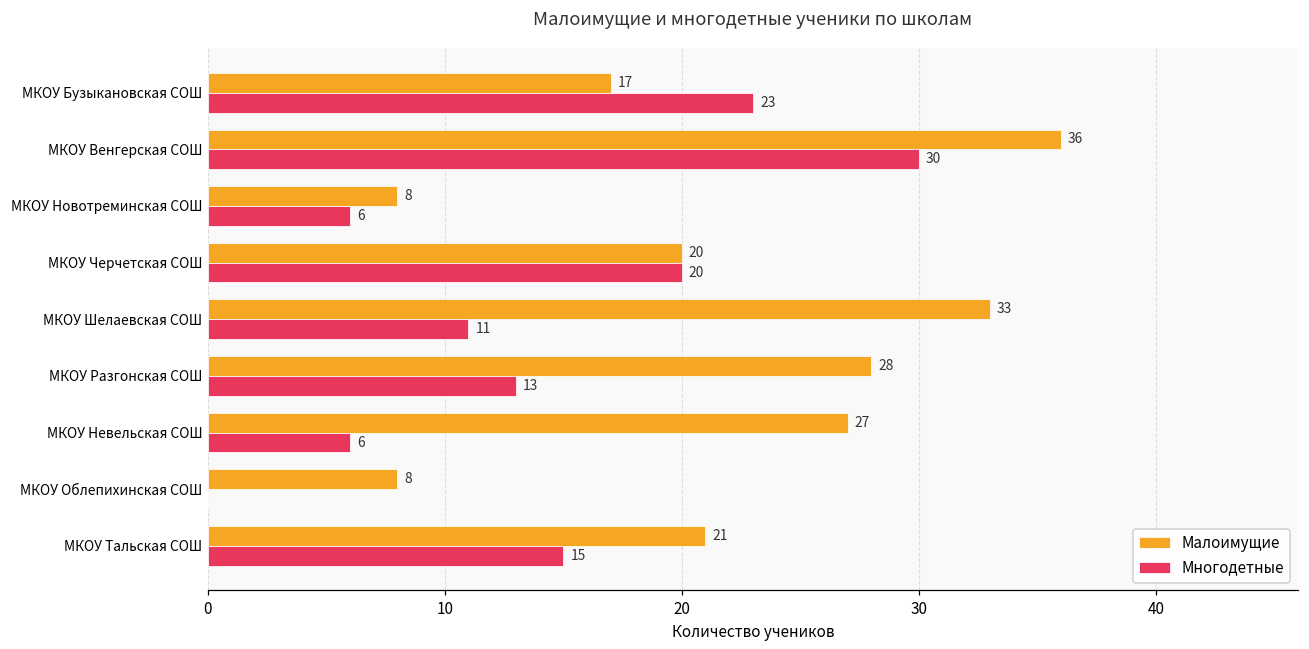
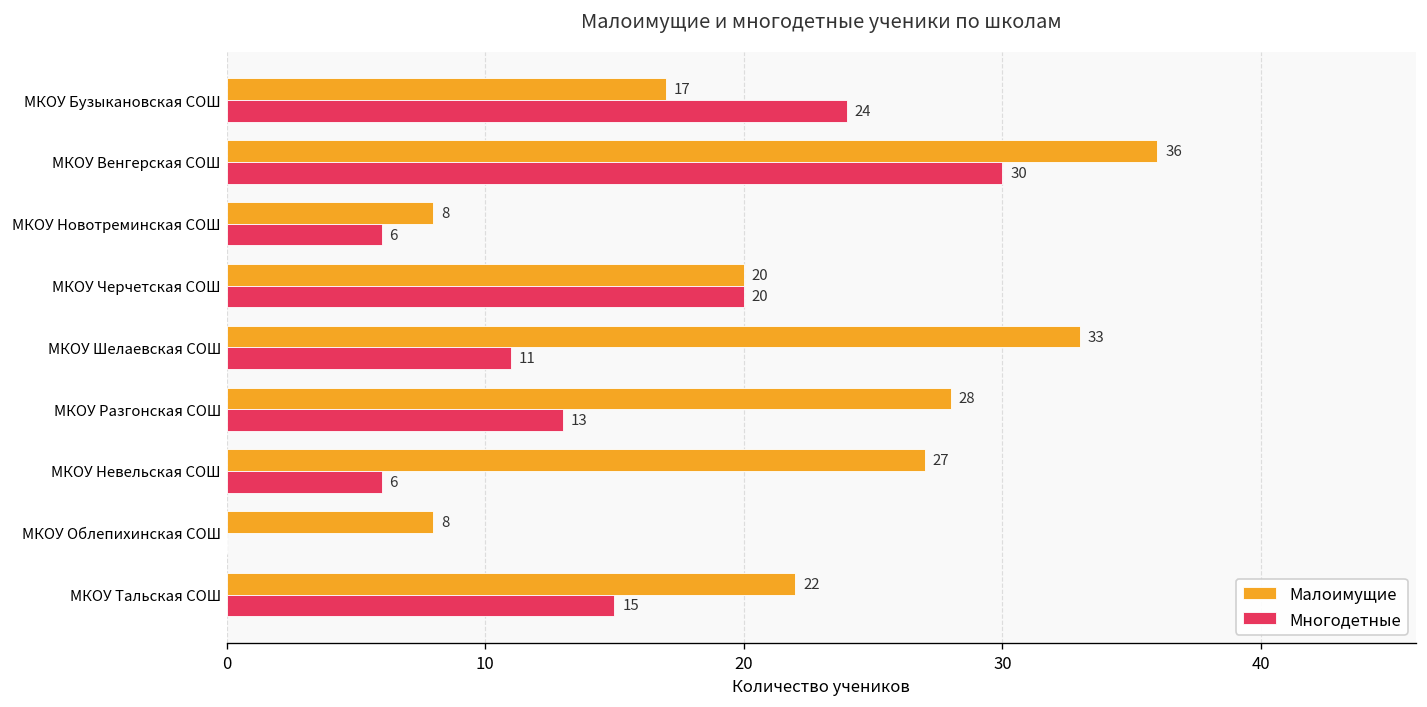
  {
    "Малоимущие": {
      "МКОУ Бузыкановская СОШ": 17,
      "МКОУ Венгерская СОШ": 36,
      "МКОУ Новотреминская СОШ": 8,
      "МКОУ Черчетская СОШ": 20,
      "МКОУ Шелаевская СОШ": 33,
      "МКОУ Разгонская СОШ": 28,
      "МКОУ Невельская СОШ": 27,
      "МКОУ Облепихинская СОШ": 8,
-     "МКОУ Тальская СОШ": 21
+     "МКОУ Тальская СОШ": 22
    },
    "Многодетные": {
-     "МКОУ Бузыкановская СОШ": 23,
+     "МКОУ Бузыкановская СОШ": 24,
      "МКОУ Венгерская СОШ": 30,
      "МКОУ Новотреминская СОШ": 6,
      "МКОУ Черчетская СОШ": 20,
      "МКОУ Шелаевская СОШ": 11,
      "МКОУ Разгонская СОШ": 13,
      "МКОУ Невельская СОШ": 6,
      "МКОУ Тальская СОШ": 15
    }
  }
